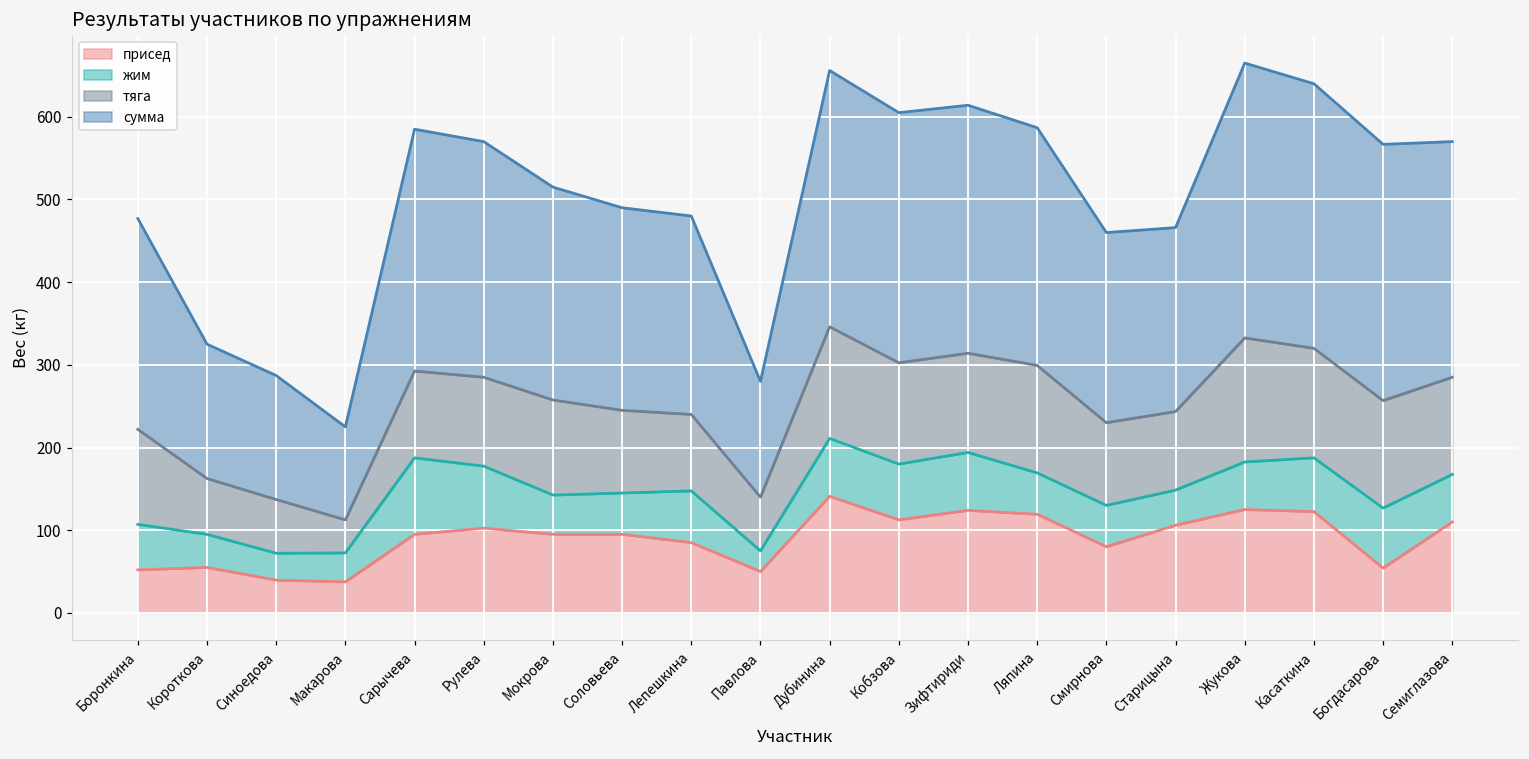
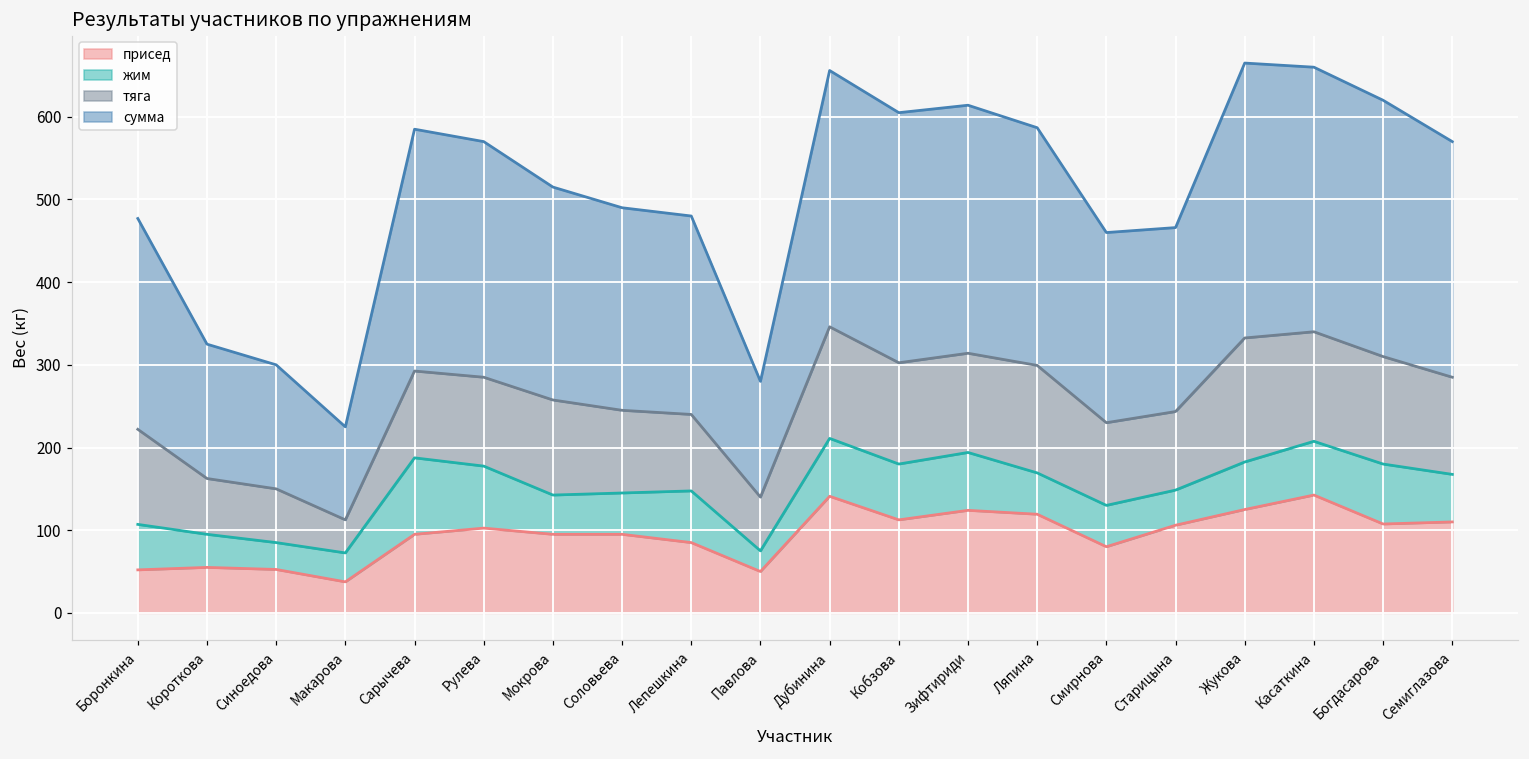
  {
    "присед": {
      "Боронкина": 50,
      "Короткова": 60,
-     "Синоедова": 40,
+     "Синоедова": 50,
      "Макарова": 40,
      "Сарычева": 100,
      "Рулева": 100,
      "Мокрова": 100,
      "Соловьева": 100,
      "Лепешкина": 90,
      "Павлова": 50,
      "Дубинина": 140,
      "Кобзова": 110,
      "Зифтириди": 120,
      "Ляпина": 120,
      "Смирнова": 80,
      "Старицына": 110,
      "Жукова": 130,
-     "Касаткина": 120,
-     "Богдасарова": 50,
+     "Касаткина": 140,
+     "Богдасарова": 110,
      "Семиглазова": 110
    }
  }
